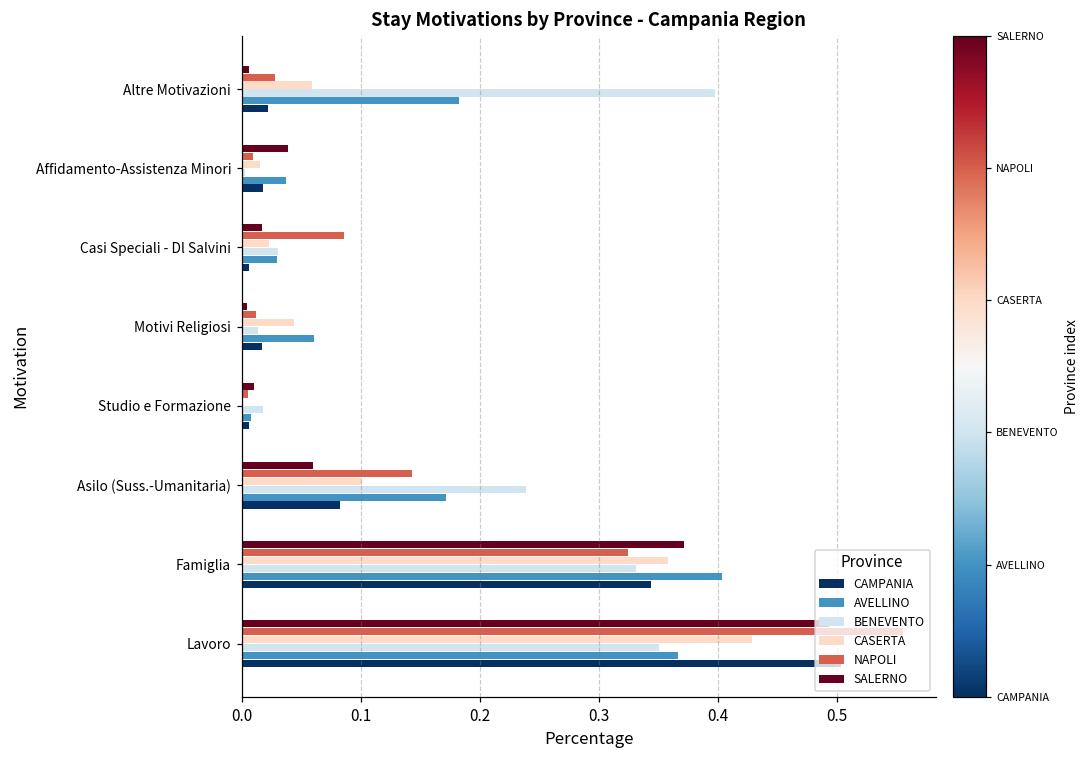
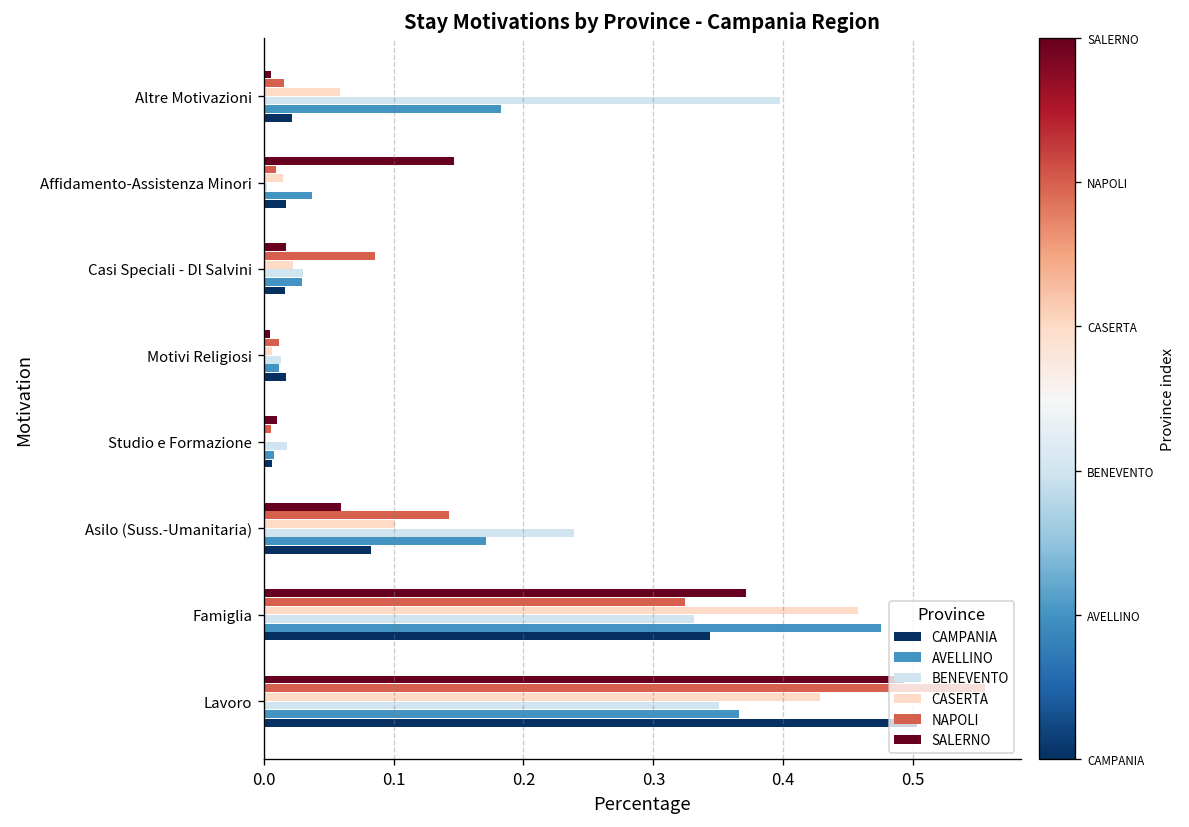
  {
    "CAMPANIA": {
      "Altre Motivazioni": 0.022,
      "Affidamento-Assistenza Minori": 0.018,
-     "Casi Speciali - Dl Salvini": 0.006,
+     "Casi Speciali - Dl Salvini": 0.016,
      "Motivi Religiosi": 0.017,
      "Studio e Formazione": 0.006,
      "Asilo (Suss.-Umanitaria)": 0.083,
      "Famiglia": 0.344
    },
    "AVELLINO": {
      "Altre Motivazioni": 0.183,
      "Affidamento-Assistenza Minori": 0.037,
      "Casi Speciali - Dl Salvini": 0.030,
-     "Motivi Religiosi": 0.060,
+     "Motivi Religiosi": 0.012,
      "Studio e Formazione": 0.008,
      "Asilo (Suss.-Umanitaria)": 0.171,
-     "Famiglia": 0.404,
+     "Famiglia": 0.475,
      "Lavoro": 0.366
    },
    "BENEVENTO": {
      "Altre Motivazioni": 0.398,
      "Affidamento-Assistenza Minori": 0.003,
      "Casi Speciali - Dl Salvini": 0.030,
      "Motivi Religiosi": 0.013,
      "Studio e Formazione": 0.018,
      "Asilo (Suss.-Umanitaria)": 0.239,
      "Famiglia": 0.331,
      "Lavoro": 0.351
    },
    "CASERTA": {
      "Altre Motivazioni": 0.059,
      "Affidamento-Assistenza Minori": 0.015,
      "Casi Speciali - Dl Salvini": 0.023,
-     "Motivi Religiosi": 0.044,
+     "Motivi Religiosi": 0.006,
      "Asilo (Suss.-Umanitaria)": 0.101,
-     "Famiglia": 0.358,
+     "Famiglia": 0.458,
      "Lavoro": 0.428
    },
    "NAPOLI": {
-     "Altre Motivazioni": 0.028,
+     "Altre Motivazioni": 0.015,
      "Affidamento-Assistenza Minori": 0.010,
      "Casi Speciali - Dl Salvini": 0.086,
      "Motivi Religiosi": 0.012,
      "Studio e Formazione": 0.005,
      "Asilo (Suss.-Umanitaria)": 0.143,
      "Famiglia": 0.324
    },
    "SALERNO": {
      "Altre Motivazioni": 0.006,
-     "Affidamento-Assistenza Minori": 0.038,
+     "Affidamento-Assistenza Minori": 0.146,
      "Casi Speciali - Dl Salvini": 0.017,
      "Motivi Religiosi": 0.005,
      "Studio e Formazione": 0.010,
      "Asilo (Suss.-Umanitaria)": 0.059,
      "Famiglia": 0.371
    }
  }
